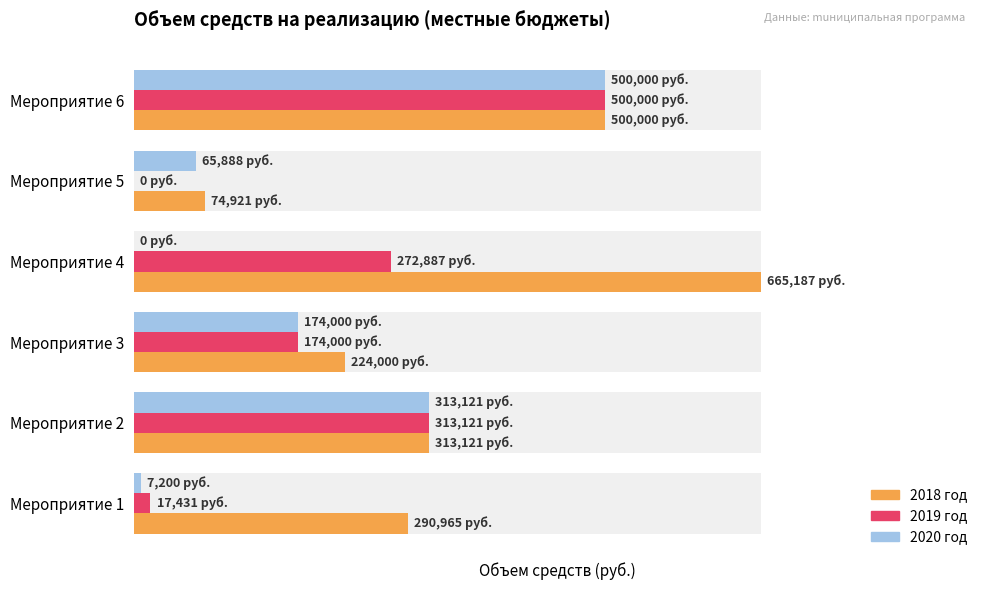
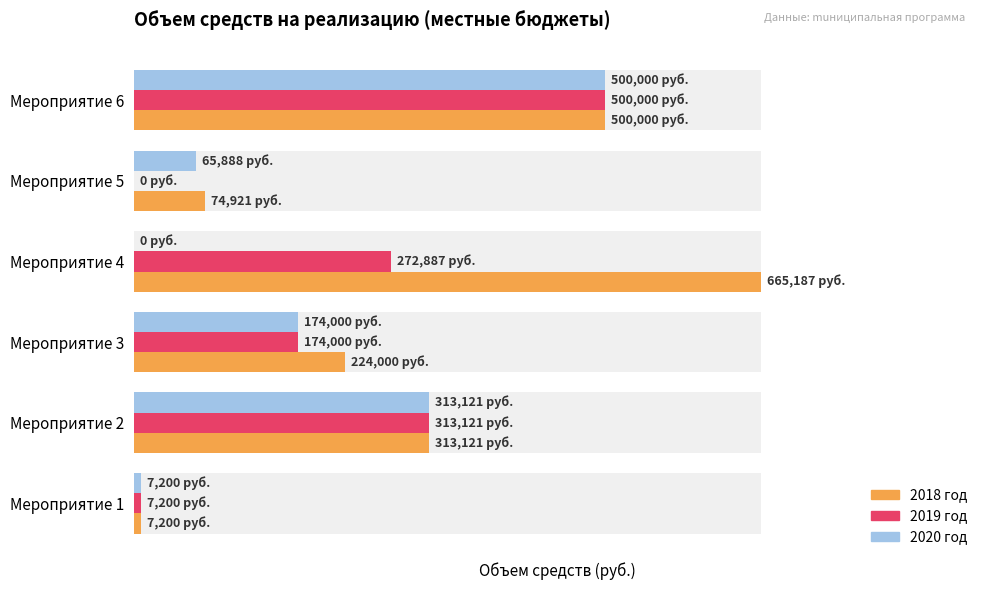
  {
    "2018 год": {
      "Мероприятие 4": "665,187",
-     "Мероприятие 1": "290,965"
+     "Мероприятие 1": "7,200"
    },
    "2019 год": {
      "Мероприятие 5": "0",
-     "Мероприятие 1": "17,431"
+     "Мероприятие 1": "7,200"
    },
    "2020 год": {
      "Мероприятие 4": "0"
    }
  }
